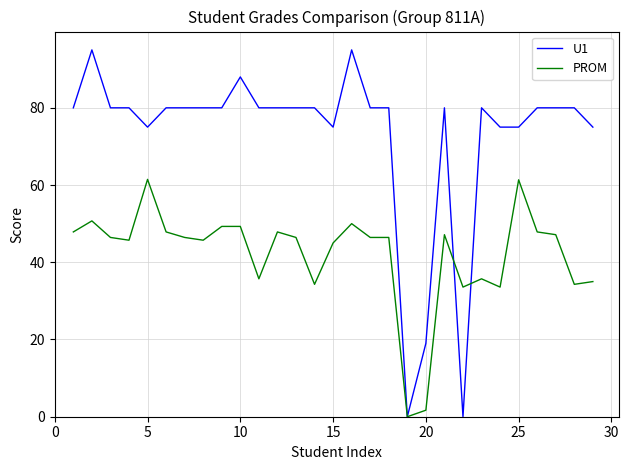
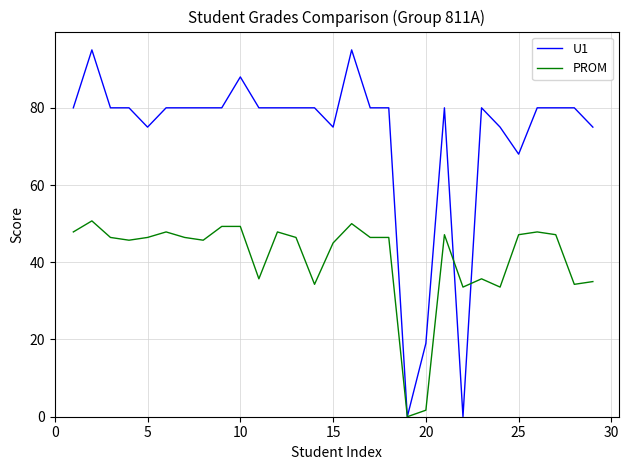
  {
    "U1": {
      "5": 75,
      "10": 88,
      "15": 75,
      "20": 19,
-     "25": 75
+     "25": 68
    },
    "PROM": {
-     "5": 61,
+     "5": 46,
      "10": 49,
      "15": 45,
      "20": 2,
-     "25": 61
+     "25": 47
    }
  }
